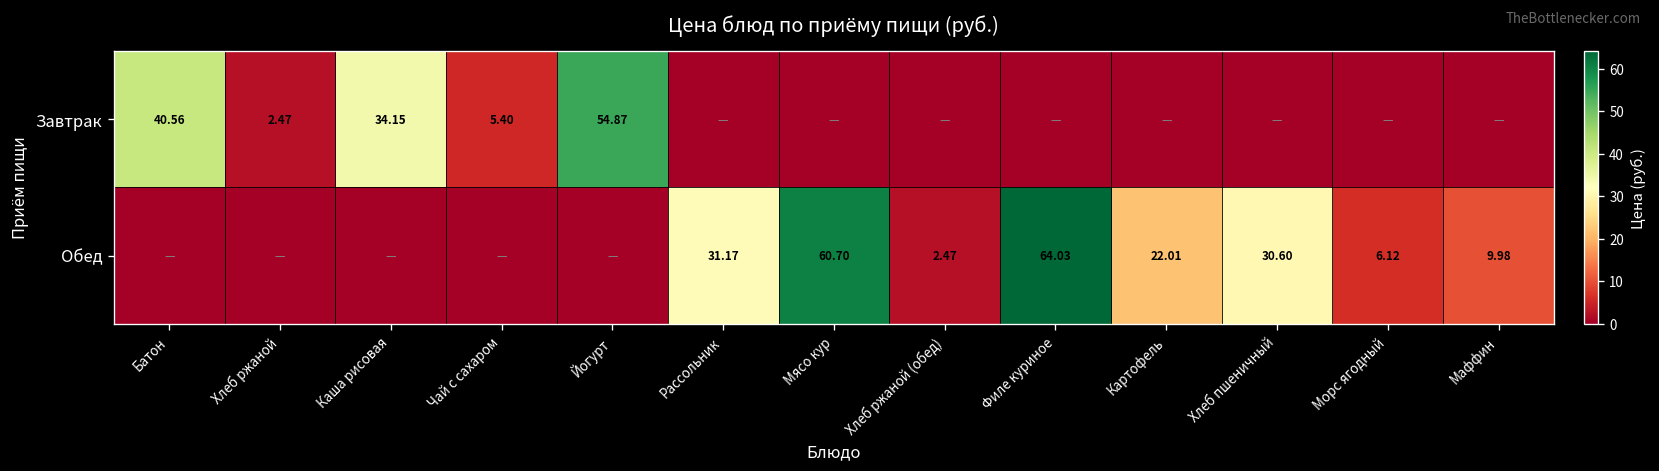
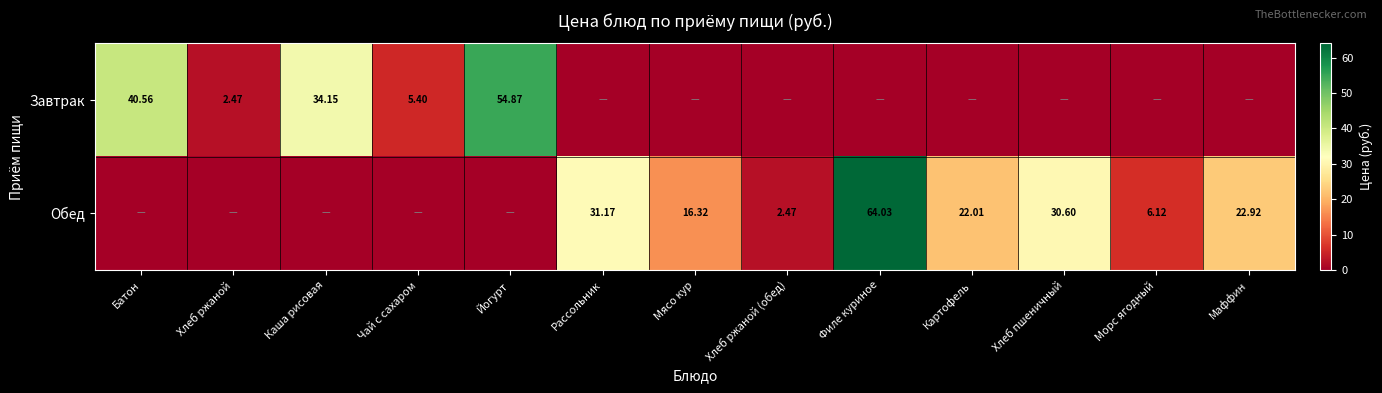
  {
    "Завтрак": {
      "Батон": 40.56,
      "Хлеб ржаной": 2.47,
      "Каша рисовая": 34.15,
      "Чай с сахаром": 5.40,
      "Йогурт": 54.87
    },
    "Обед": {
      "Рассольник": 31.17,
-     "Мясо кур": 60.70,
+     "Мясо кур": 16.32,
      "Хлеб ржаной (обед)": 2.47,
      "Филе куриное": 64.03,
      "Картофель": 22.01,
      "Хлеб пшеничный": 30.60,
      "Морс ягодный": 6.12,
-     "Маффин": 9.98
+     "Маффин": 22.92
    }
  }
